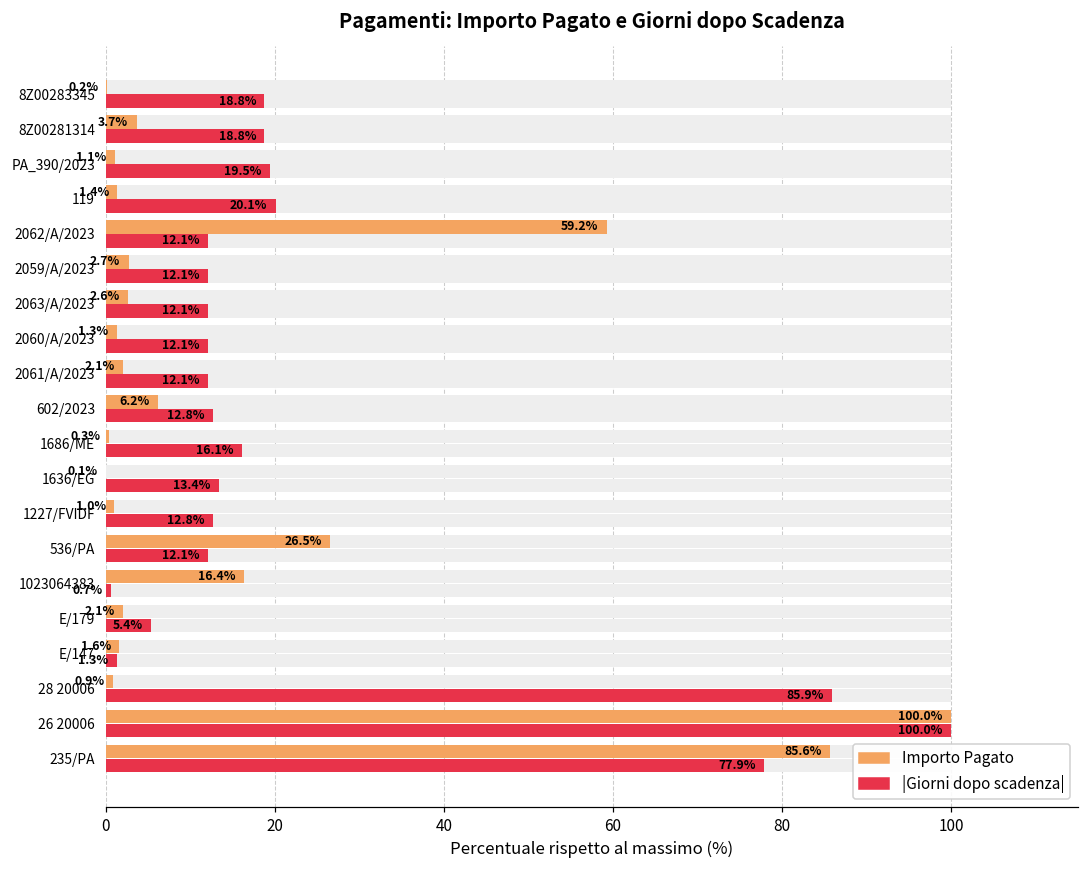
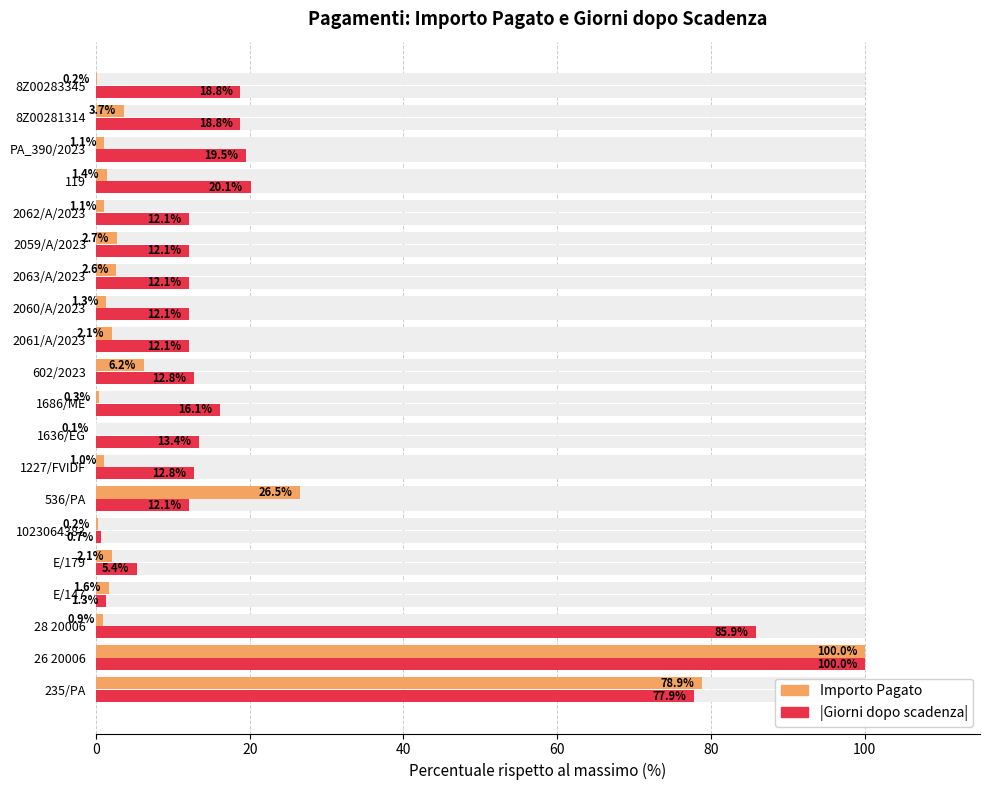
  {
    "Importo Pagato": {
      "8Z00283345": "0.2%",
-     "2062/A/2023": "59.2%",
+     "2062/A/2023": "1.1%",
      "1636/EG": "0.1%",
-     "1023064383": "16.4%",
+     "1023064383": "0.2%",
      "26 20006": "100.0%",
-     "235/PA": "85.6%"
+     "235/PA": "78.9%"
    },
    "|Giorni dopo scadenza|": {
      "26 20006": "100.0%"
    }
  }
